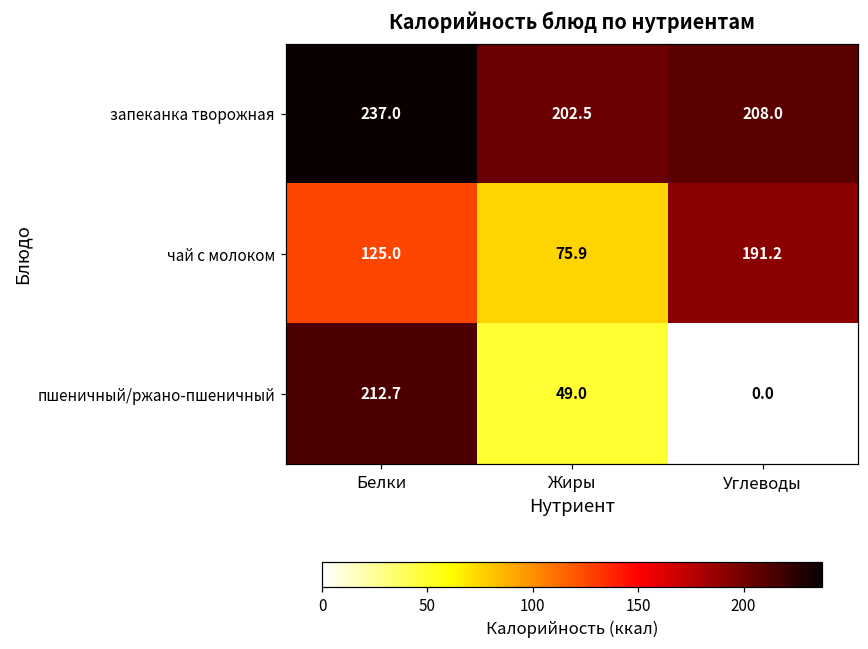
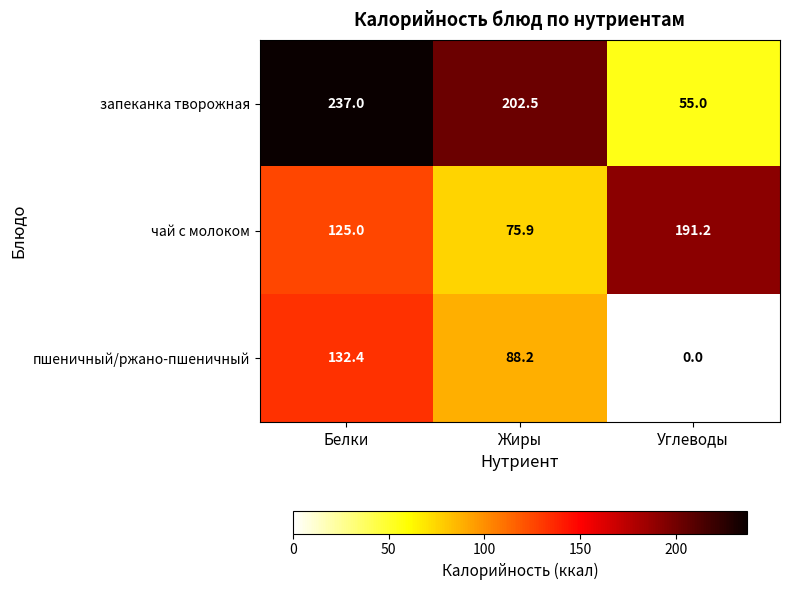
  {
    "запеканка творожная": {
      "Белки": 237.0,
      "Жиры": 202.5,
-     "Углеводы": 208.0
+     "Углеводы": 55.0
    },
    "чай с молоком": {
      "Белки": 125.0,
      "Жиры": 75.9,
      "Углеводы": 191.2
    },
    "пшеничный/ржано-пшеничный": {
-     "Белки": 212.7,
-     "Жиры": 49.0,
+     "Белки": 132.4,
+     "Жиры": 88.2,
      "Углеводы": 0.0
    }
  }
